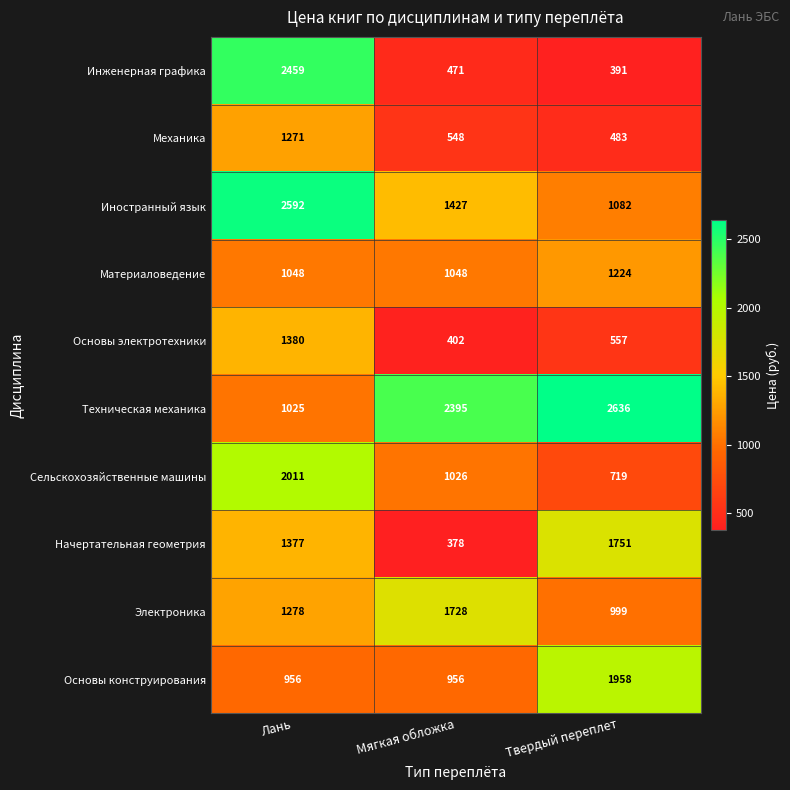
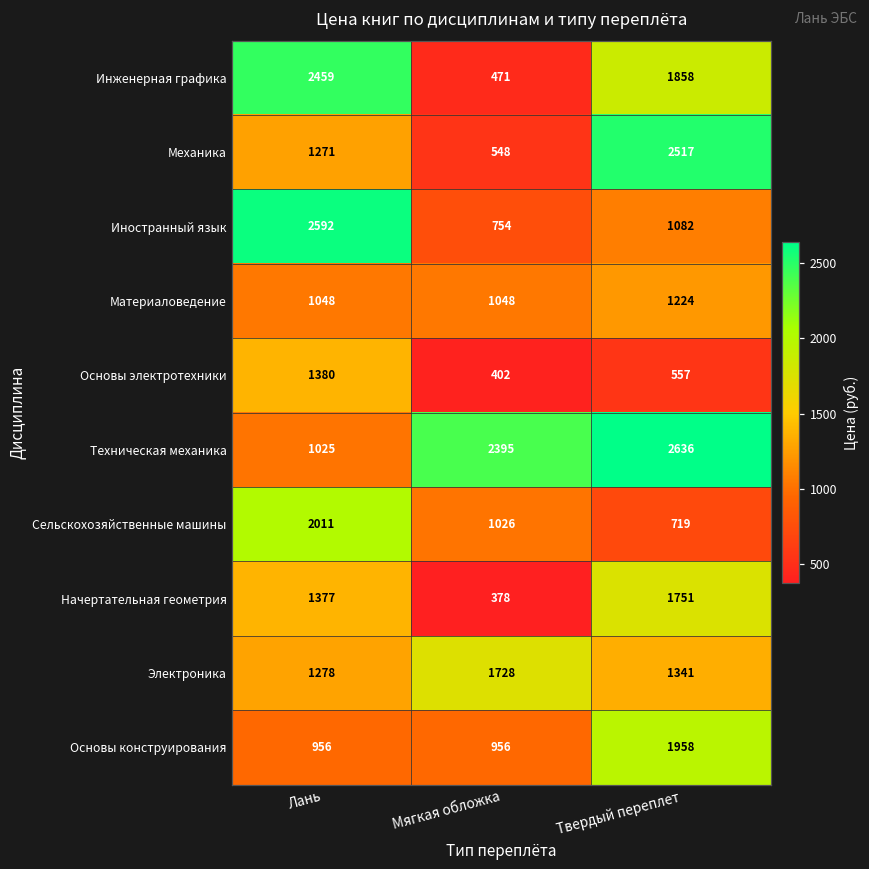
  {
    "Инженерная графика": {
      "Лань": 2459,
      "Мягкая обложка": 471,
-     "Твердый переплет": 391
+     "Твердый переплет": 1858
    },
    "Механика": {
      "Лань": 1271,
      "Мягкая обложка": 548,
-     "Твердый переплет": 483
+     "Твердый переплет": 2517
    },
    "Иностранный язык": {
      "Лань": 2592,
-     "Мягкая обложка": 1427,
+     "Мягкая обложка": 754,
      "Твердый переплет": 1082
    },
    "Материаловедение": {
      "Лань": 1048,
      "Мягкая обложка": 1048,
      "Твердый переплет": 1224
    },
    "Основы электротехники": {
      "Лань": 1380,
      "Мягкая обложка": 402,
      "Твердый переплет": 557
    },
    "Техническая механика": {
      "Лань": 1025,
      "Мягкая обложка": 2395,
      "Твердый переплет": 2636
    },
    "Сельскохозяйственные машины": {
      "Лань": 2011,
      "Мягкая обложка": 1026,
      "Твердый переплет": 719
    },
    "Начертательная геометрия": {
      "Лань": 1377,
      "Мягкая обложка": 378,
      "Твердый переплет": 1751
    },
    "Электроника": {
      "Лань": 1278,
      "Мягкая обложка": 1728,
-     "Твердый переплет": 999
+     "Твердый переплет": 1341
    },
    "Основы конструирования": {
      "Лань": 956,
      "Мягкая обложка": 956,
      "Твердый переплет": 1958
    }
  }
